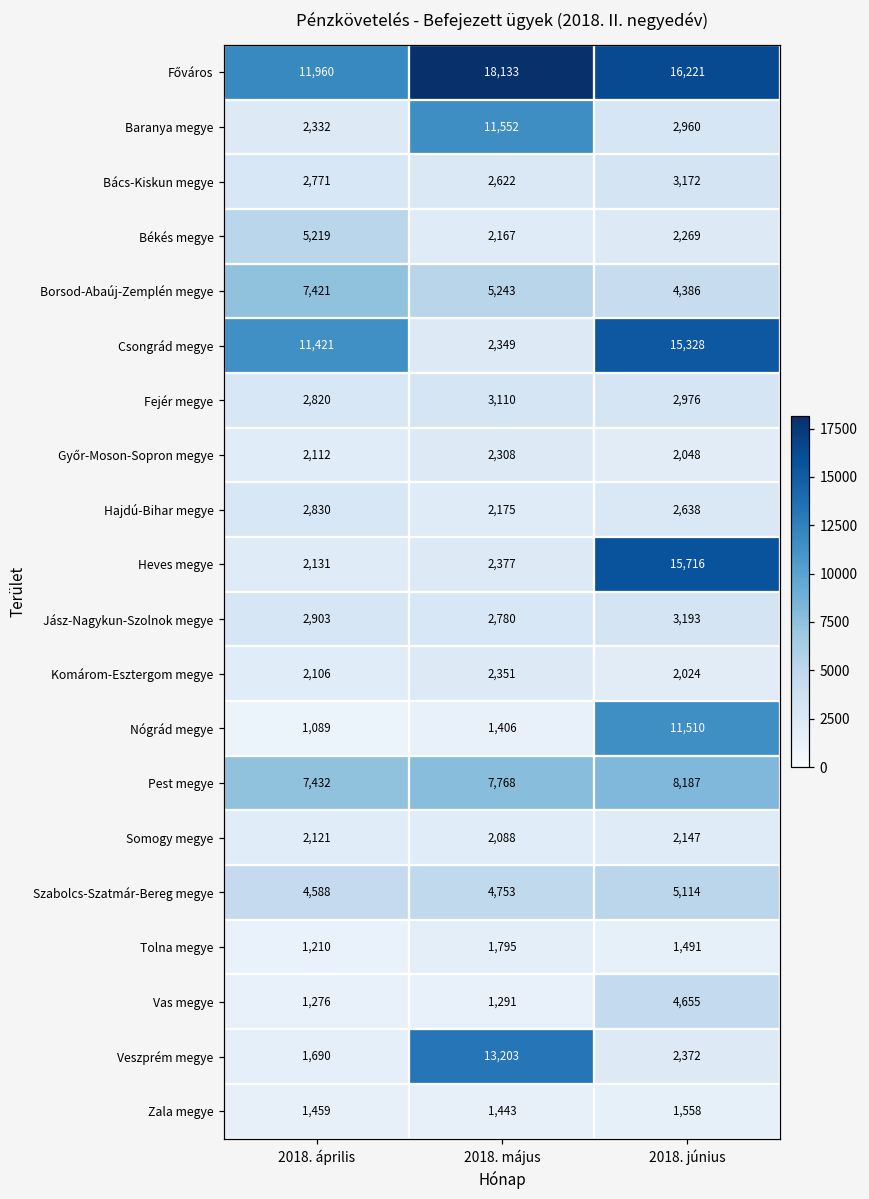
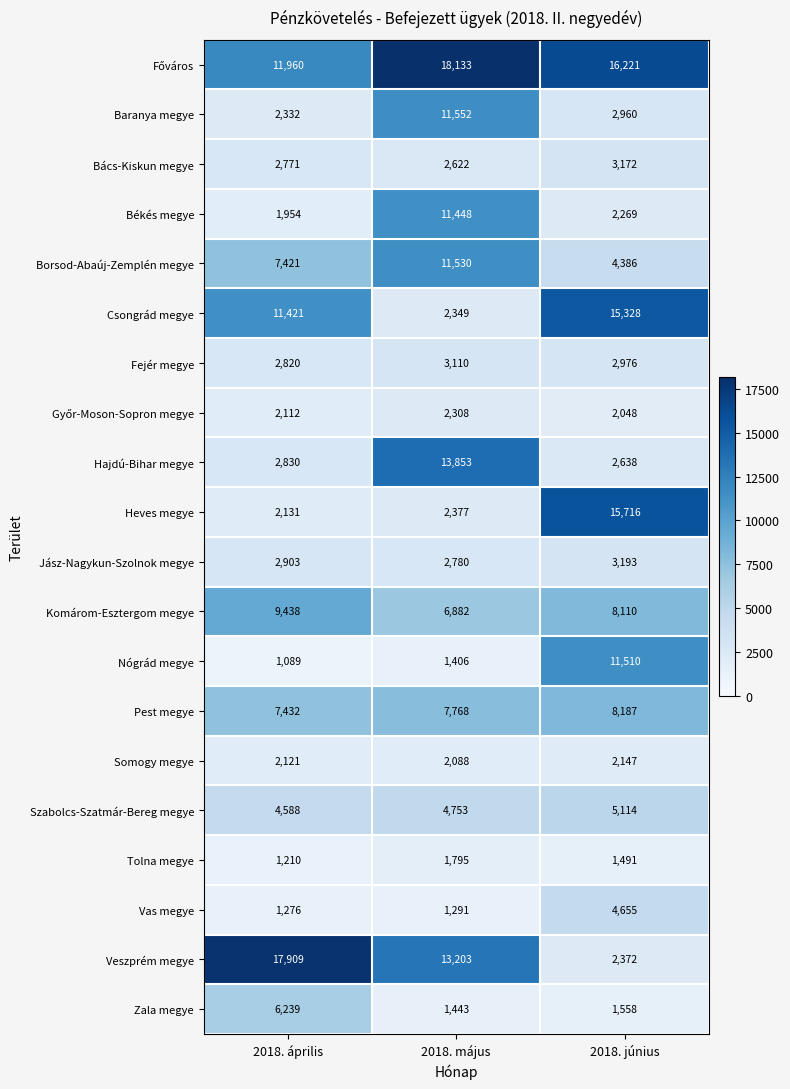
  {
    "Főváros": {
      "2018. április": "11,960",
      "2018. május": "18,133",
      "2018. június": "16,221"
    },
    "Baranya megye": {
      "2018. április": "2,332",
      "2018. május": "11,552",
      "2018. június": "2,960"
    },
    "Bács-Kiskun megye": {
      "2018. április": "2,771",
      "2018. május": "2,622",
      "2018. június": "3,172"
    },
    "Békés megye": {
-     "2018. április": "5,219",
-     "2018. május": "2,167",
+     "2018. április": "1,954",
+     "2018. május": "11,448",
      "2018. június": "2,269"
    },
    "Borsod-Abaúj-Zemplén megye": {
      "2018. április": "7,421",
-     "2018. május": "5,243",
+     "2018. május": "11,530",
      "2018. június": "4,386"
    },
    "Csongrád megye": {
      "2018. április": "11,421",
      "2018. május": "2,349",
      "2018. június": "15,328"
    },
    "Fejér megye": {
      "2018. április": "2,820",
      "2018. május": "3,110",
      "2018. június": "2,976"
    },
    "Győr-Moson-Sopron megye": {
      "2018. április": "2,112",
      "2018. május": "2,308",
      "2018. június": "2,048"
    },
    "Hajdú-Bihar megye": {
      "2018. április": "2,830",
-     "2018. május": "2,175",
+     "2018. május": "13,853",
      "2018. június": "2,638"
    },
    "Heves megye": {
      "2018. április": "2,131",
      "2018. május": "2,377",
      "2018. június": "15,716"
    },
    "Jász-Nagykun-Szolnok megye": {
      "2018. április": "2,903",
      "2018. május": "2,780",
      "2018. június": "3,193"
    },
    "Komárom-Esztergom megye": {
-     "2018. április": "2,106",
-     "2018. május": "2,351",
-     "2018. június": "2,024"
+     "2018. április": "9,438",
+     "2018. május": "6,882",
+     "2018. június": "8,110"
    },
    "Nógrád megye": {
      "2018. április": "1,089",
      "2018. május": "1,406",
      "2018. június": "11,510"
    },
    "Pest megye": {
      "2018. április": "7,432",
      "2018. május": "7,768",
      "2018. június": "8,187"
    },
    "Somogy megye": {
      "2018. április": "2,121",
      "2018. május": "2,088",
      "2018. június": "2,147"
    },
    "Szabolcs-Szatmár-Bereg megye": {
      "2018. április": "4,588",
      "2018. május": "4,753",
      "2018. június": "5,114"
    },
    "Tolna megye": {
      "2018. április": "1,210",
      "2018. május": "1,795",
      "2018. június": "1,491"
    },
    "Vas megye": {
      "2018. április": "1,276",
      "2018. május": "1,291",
      "2018. június": "4,655"
    },
    "Veszprém megye": {
-     "2018. április": "1,690",
+     "2018. április": "17,909",
      "2018. május": "13,203",
      "2018. június": "2,372"
    },
    "Zala megye": {
-     "2018. április": "1,459",
+     "2018. április": "6,239",
      "2018. május": "1,443",
      "2018. június": "1,558"
    }
  }
